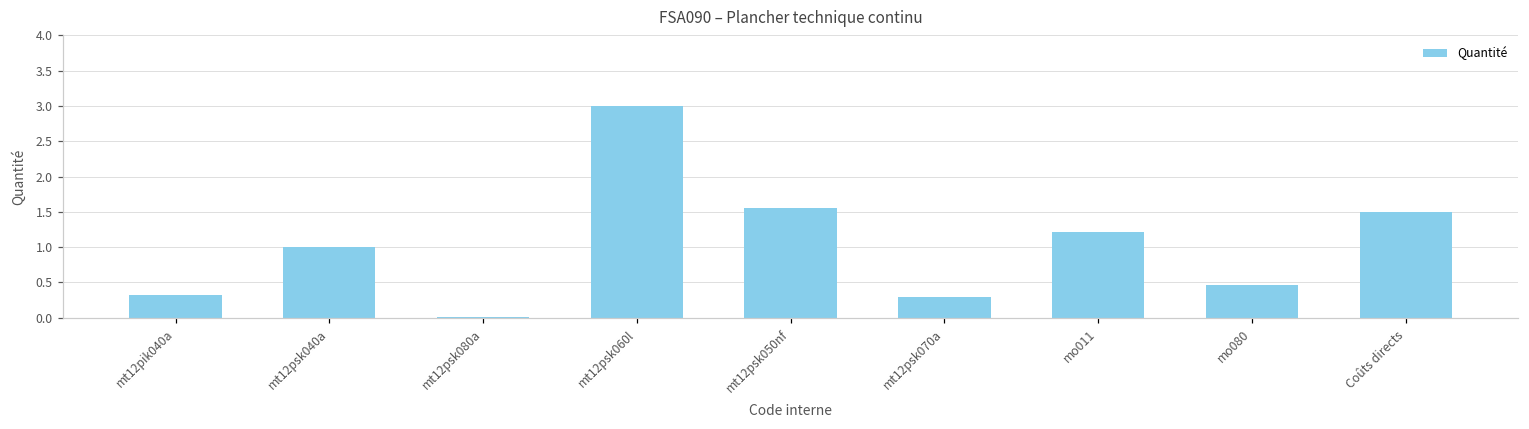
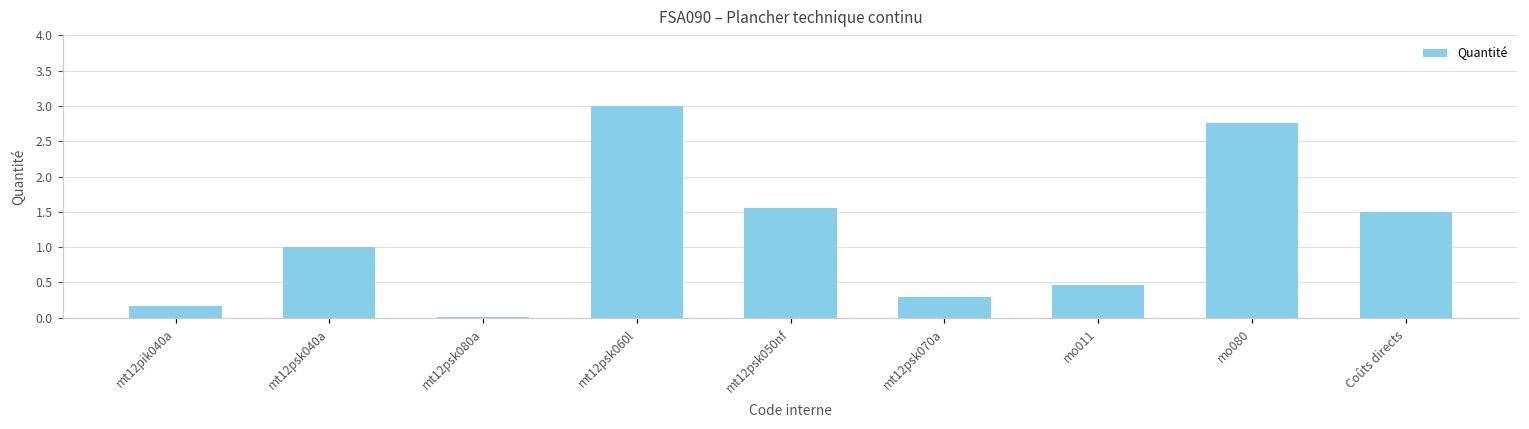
  {
-   "mt12pik040a": 0.3,
+   "mt12pik040a": 0.2,
    "mt12psk040a": 1.0,
    "mt12psk060l": 3.0,
    "mt12psk050nf": 1.6,
    "mt12psk070a": 0.3,
-   "mo011": 1.2,
-   "mo080": 0.5,
+   "mo011": 0.5,
+   "mo080": 2.8,
    "Coûts directs": 1.5
  }
